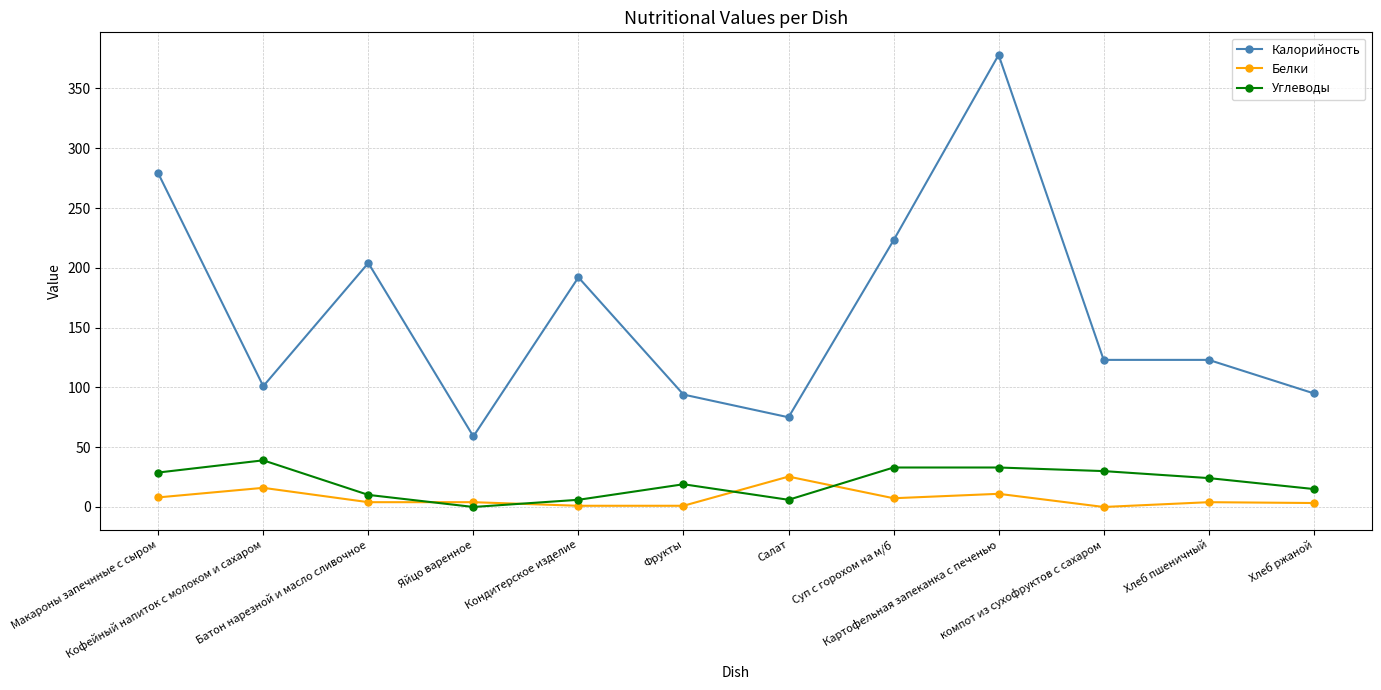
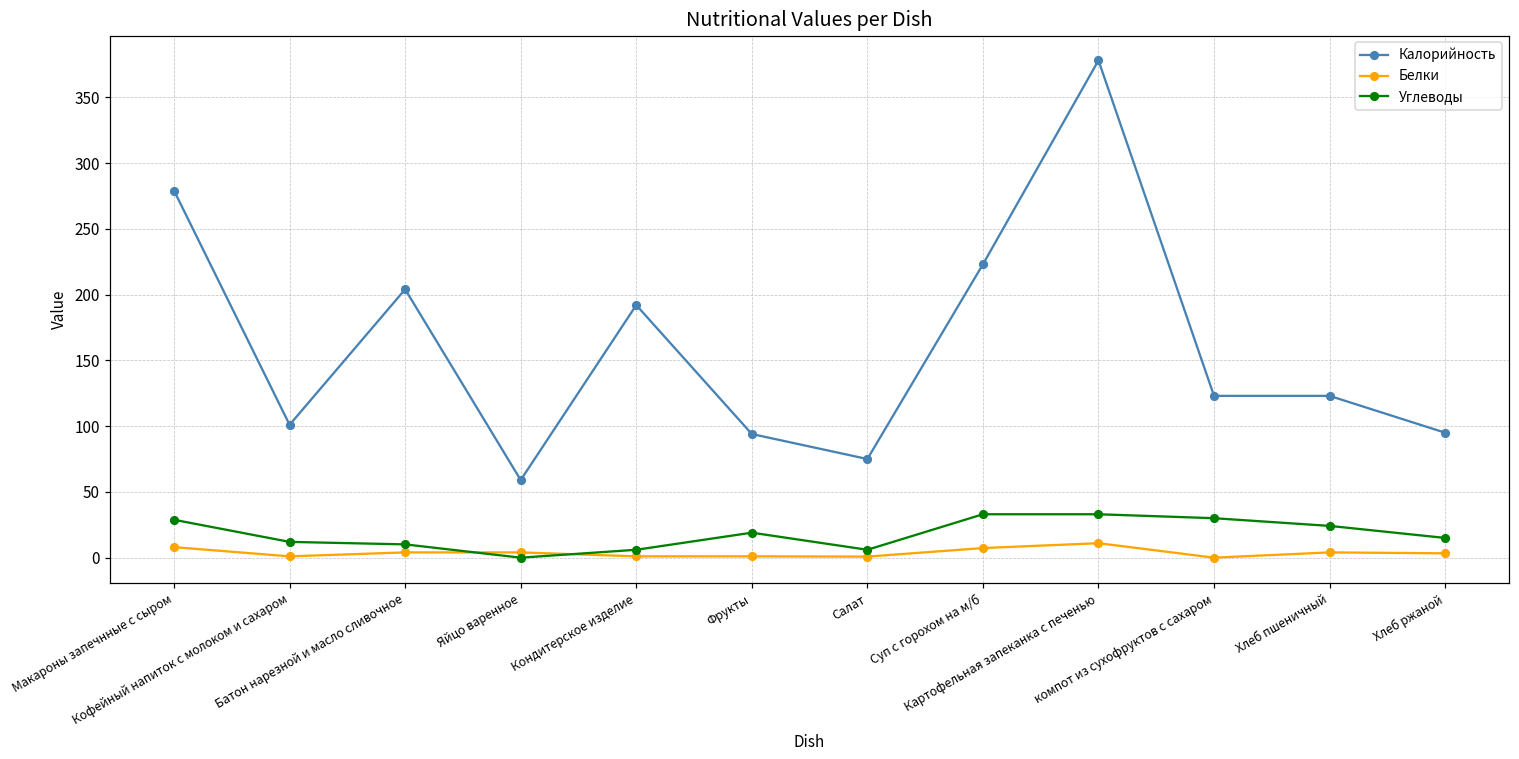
  {
    "Калорийность": {
      "Макароны запечнные с сыром": 279,
      "Кофейный напиток с молоком и сахаром": 101,
      "Батон нарезной и масло сливочное": 204,
      "Яйцо варенное": 59,
      "Кондитерское изделие": 192,
      "Фрукты": 94,
      "Салат": 75,
      "Суп с горохом на м/б": 223,
      "Картофельная запеканка с печенью": 378,
      "компот из сухофруктов с сахаром": 123,
      "Хлеб пшеничный": 123,
      "Хлеб ржаной": 95
    },
    "Белки": {
      "Макароны запечнные с сыром": 8,
-     "Кофейный напиток с молоком и сахаром": 16,
+     "Кофейный напиток с молоком и сахаром": 1,
      "Батон нарезной и масло сливочное": 4,
      "Яйцо варенное": 4,
      "Кондитерское изделие": 1,
      "Фрукты": 1,
-     "Салат": 25,
+     "Салат": 1,
      "Суп с горохом на м/б": 7,
      "Картофельная запеканка с печенью": 11,
      "компот из сухофруктов с сахаром": 0,
      "Хлеб пшеничный": 4,
      "Хлеб ржаной": 3
    },
    "Углеводы": {
      "Макароны запечнные с сыром": 29,
-     "Кофейный напиток с молоком и сахаром": 39,
+     "Кофейный напиток с молоком и сахаром": 12,
      "Батон нарезной и масло сливочное": 10,
      "Яйцо варенное": 0,
      "Кондитерское изделие": 6,
      "Фрукты": 19,
      "Салат": 6,
      "Суп с горохом на м/б": 33,
      "Картофельная запеканка с печенью": 33,
      "компот из сухофруктов с сахаром": 30,
      "Хлеб пшеничный": 24,
      "Хлеб ржаной": 15
    }
  }
